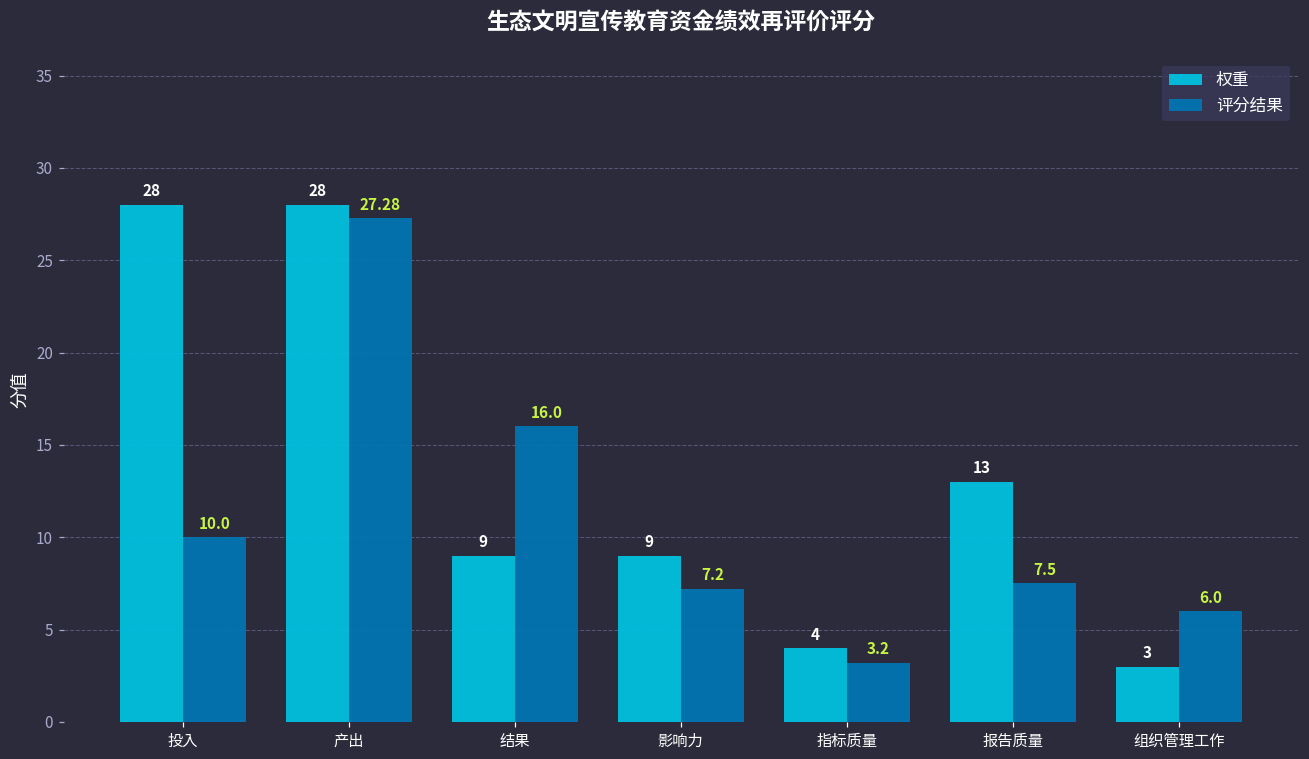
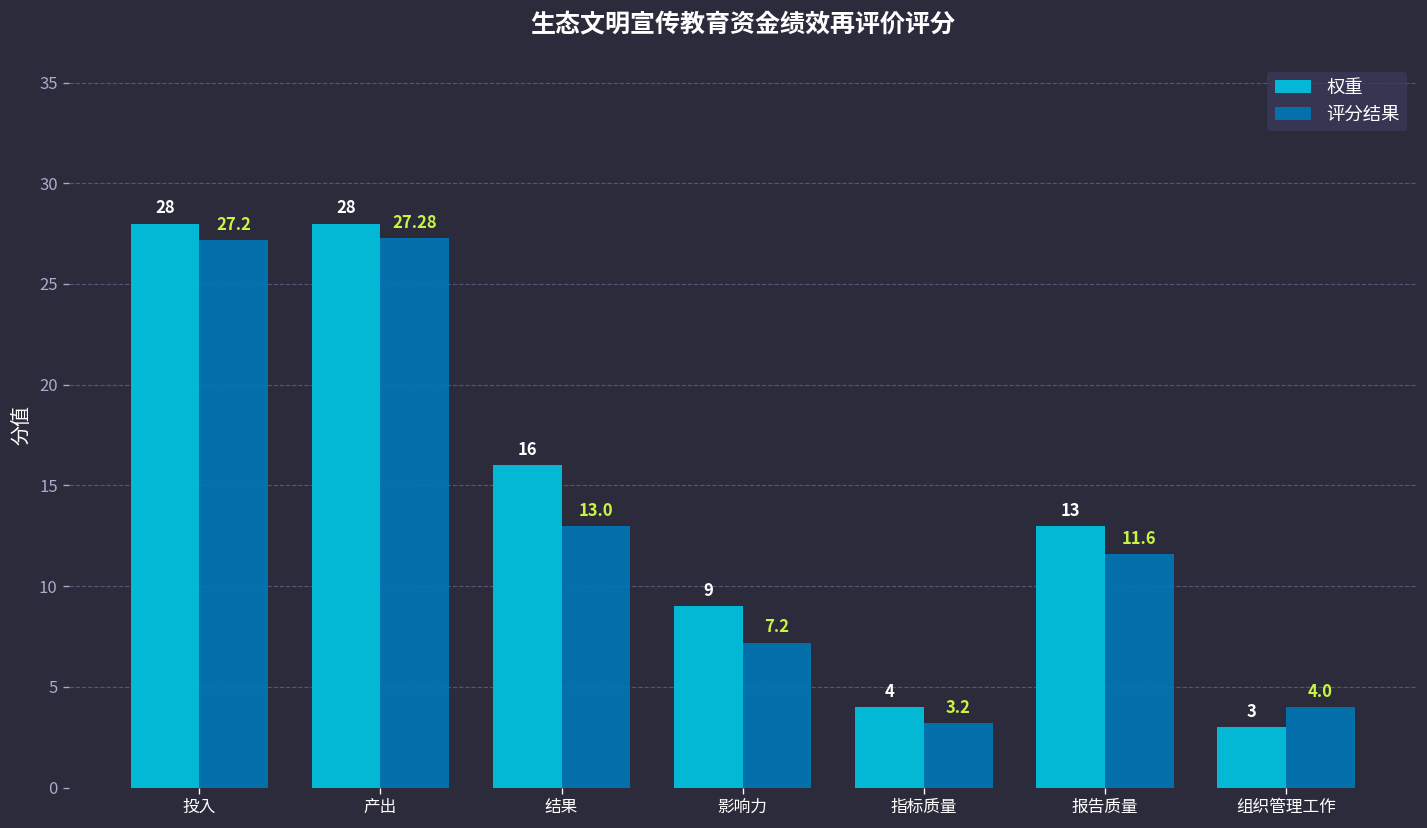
  {
    "权重": {
      "投入": 28,
      "产出": 28,
-     "结果": 9,
+     "结果": 16,
      "影响力": 9,
      "指标质量": 4,
      "报告质量": 13,
      "组织管理工作": 3
    },
    "评分结果": {
-     "投入": 10.0,
+     "投入": 27.2,
      "产出": 27.28,
-     "结果": 16.0,
+     "结果": 13.0,
      "影响力": 7.2,
      "指标质量": 3.2,
-     "报告质量": 7.5,
-     "组织管理工作": 6.0
+     "报告质量": 11.6,
+     "组织管理工作": 4.0
    }
  }
